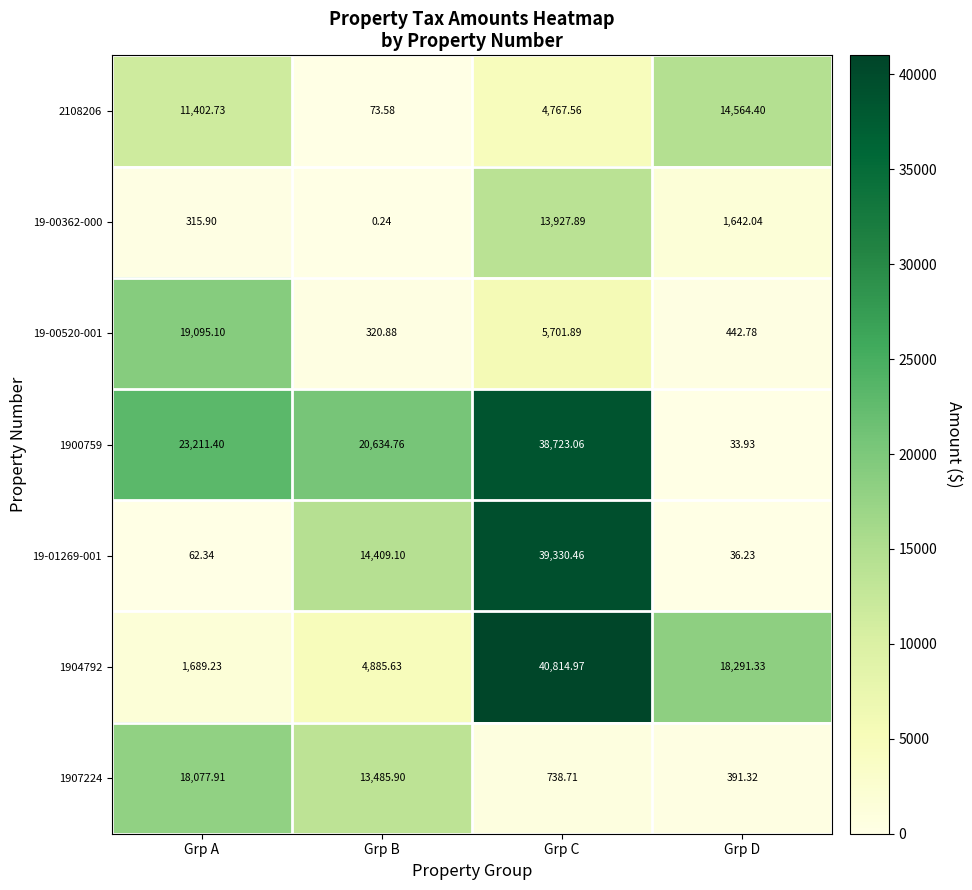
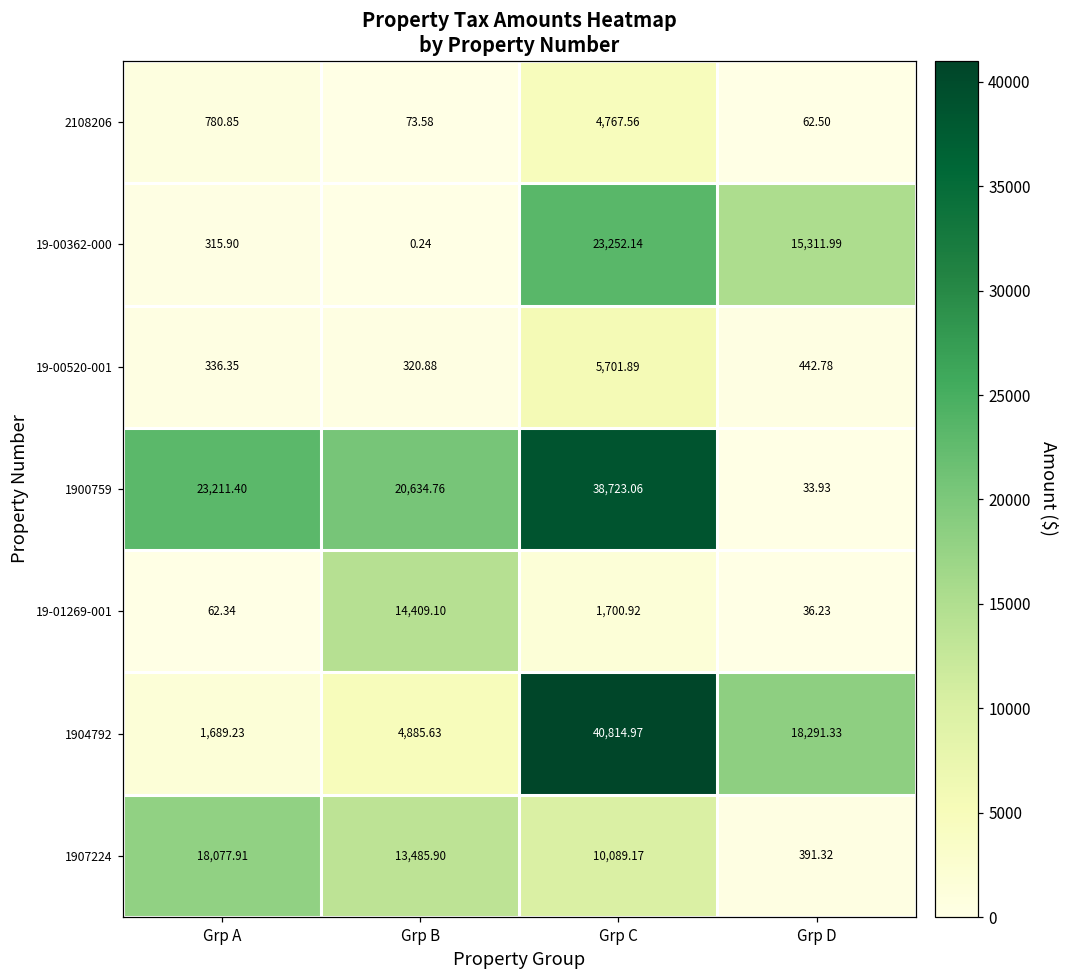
  {
    "2108206": {
-     "Grp A": "11,402.73",
+     "Grp A": "780.85",
      "Grp B": "73.58",
      "Grp C": "4,767.56",
-     "Grp D": "14,564.40"
+     "Grp D": "62.50"
    },
    "19-00362-000": {
      "Grp A": "315.90",
      "Grp B": "0.24",
-     "Grp C": "13,927.89",
-     "Grp D": "1,642.04"
+     "Grp C": "23,252.14",
+     "Grp D": "15,311.99"
    },
    "19-00520-001": {
-     "Grp A": "19,095.10",
+     "Grp A": "336.35",
      "Grp B": "320.88",
      "Grp C": "5,701.89",
      "Grp D": "442.78"
    },
    "1900759": {
      "Grp A": "23,211.40",
      "Grp B": "20,634.76",
      "Grp C": "38,723.06",
      "Grp D": "33.93"
    },
    "19-01269-001": {
      "Grp A": "62.34",
      "Grp B": "14,409.10",
-     "Grp C": "39,330.46",
+     "Grp C": "1,700.92",
      "Grp D": "36.23"
    },
    "1904792": {
      "Grp A": "1,689.23",
      "Grp B": "4,885.63",
      "Grp C": "40,814.97",
      "Grp D": "18,291.33"
    },
    "1907224": {
      "Grp A": "18,077.91",
      "Grp B": "13,485.90",
-     "Grp C": "738.71",
+     "Grp C": "10,089.17",
      "Grp D": "391.32"
    }
  }
